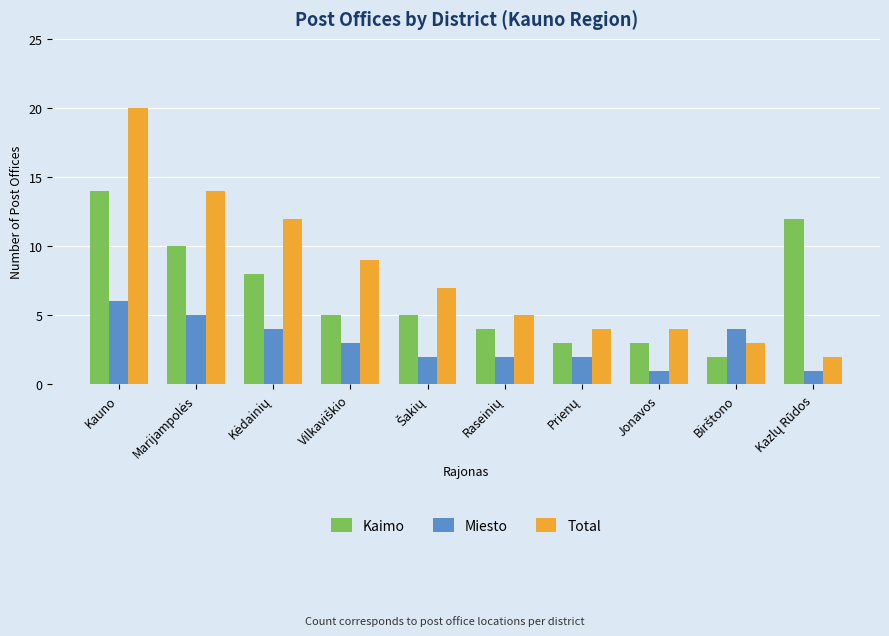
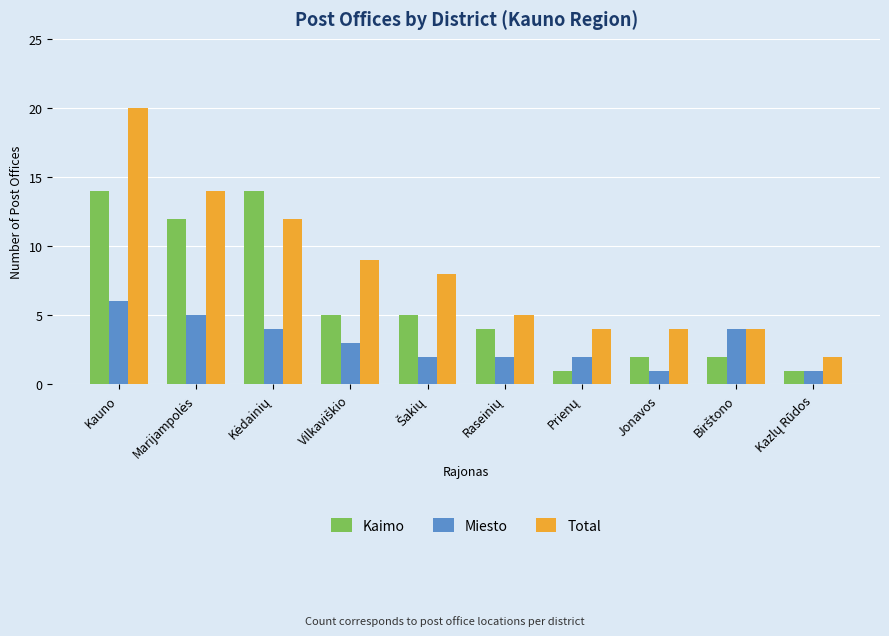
  {
    "Kaimo": {
      "Kauno": 14,
-     "Marijampolės": 10,
-     "Kėdainių": 8,
+     "Marijampolės": 12,
+     "Kėdainių": 14,
      "Vilkaviškio": 5,
      "Šakių": 5,
      "Raseinių": 4,
-     "Prienų": 3,
-     "Jonavos": 3,
+     "Prienų": 1,
+     "Jonavos": 2,
      "Birštono": 2,
-     "Kazlų Rūdos": 12
+     "Kazlų Rūdos": 1
    },
    "Miesto": {
      "Kauno": 6,
      "Marijampolės": 5,
      "Kėdainių": 4,
      "Vilkaviškio": 3,
      "Šakių": 2,
      "Raseinių": 2,
      "Prienų": 2,
      "Jonavos": 1,
      "Birštono": 4,
      "Kazlų Rūdos": 1
    },
    "Total": {
      "Kauno": 20,
      "Marijampolės": 14,
      "Kėdainių": 12,
      "Vilkaviškio": 9,
-     "Šakių": 7,
+     "Šakių": 8,
      "Raseinių": 5,
      "Prienų": 4,
      "Jonavos": 4,
-     "Birštono": 3,
+     "Birštono": 4,
      "Kazlų Rūdos": 2
    }
  }
